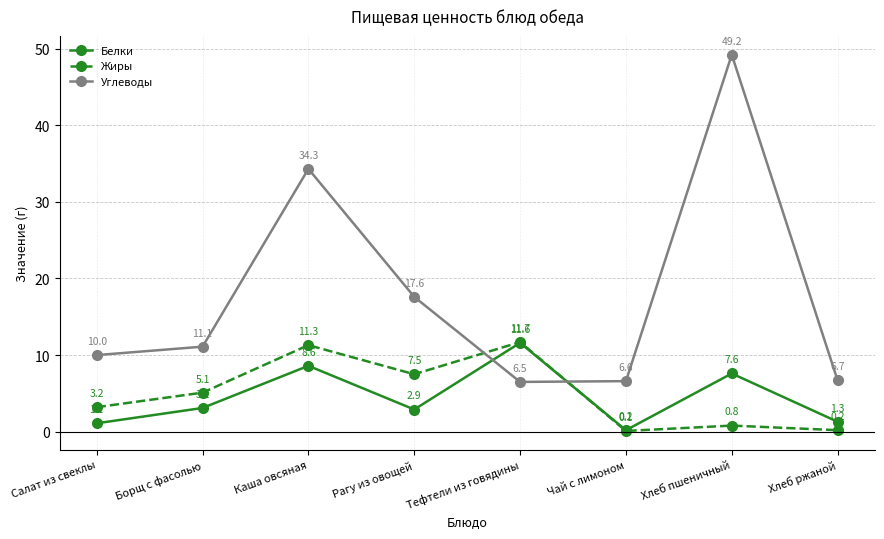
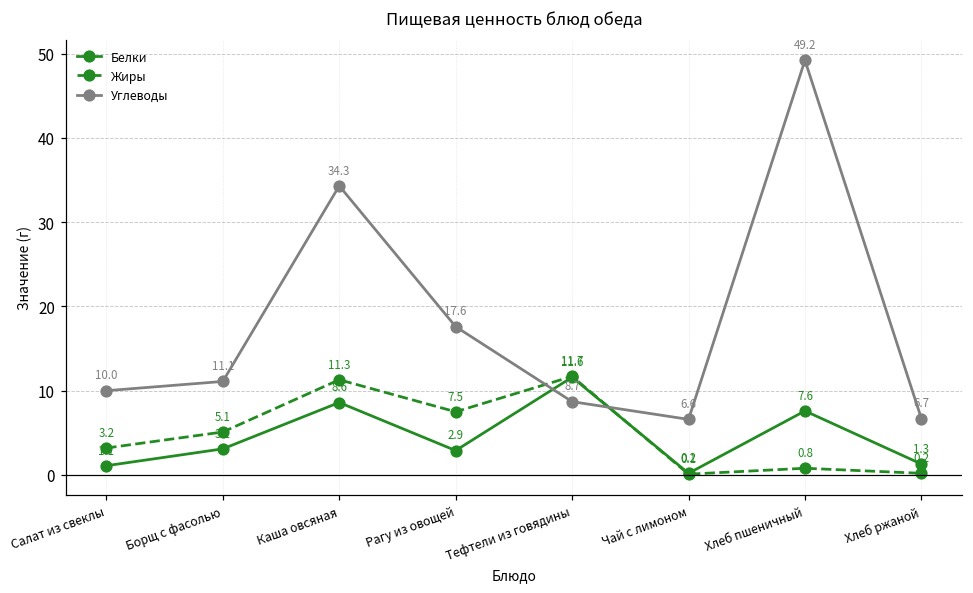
  {
    "Углеводы": {
      "Салат из свеклы": 10.0,
      "Борщ с фасолью": 11.1,
      "Каша овсяная": 34.3,
      "Рагу из овощей": 17.6,
-     "Тефтели из говядины": 6.5,
+     "Тефтели из говядины": 8.7,
      "Чай с лимоном": 6.6,
      "Хлеб пшеничный": 49.2,
      "Хлеб ржаной": 6.7
    }
  }
